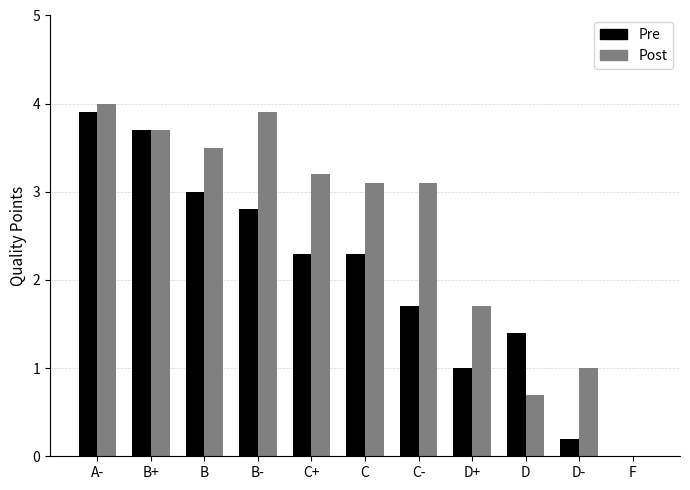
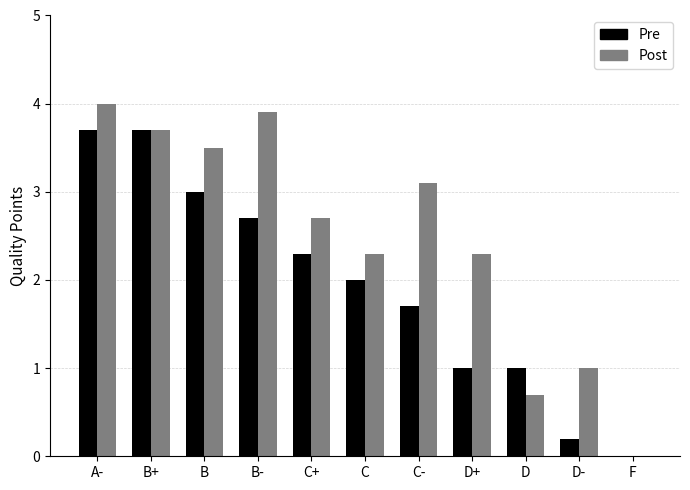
  {
    "Pre": {
-     "A-": 3.9,
+     "A-": 3.7,
      "B+": 3.7,
      "B": 3.0,
-     "B-": 2.8,
+     "B-": 2.7,
      "C+": 2.3,
-     "C": 2.3,
+     "C": 2.0,
      "C-": 1.7,
      "D+": 1.0,
-     "D": 1.4,
+     "D": 1.0,
      "D-": 0.2,
      "F": 0.0
    },
    "Post": {
      "A-": 4.0,
      "B+": 3.7,
      "B": 3.5,
      "B-": 3.9,
-     "C+": 3.2,
-     "C": 3.1,
+     "C+": 2.7,
+     "C": 2.3,
      "C-": 3.1,
-     "D+": 1.7,
+     "D+": 2.3,
      "D": 0.7,
      "D-": 1.0,
      "F": 0.0
    }
  }
